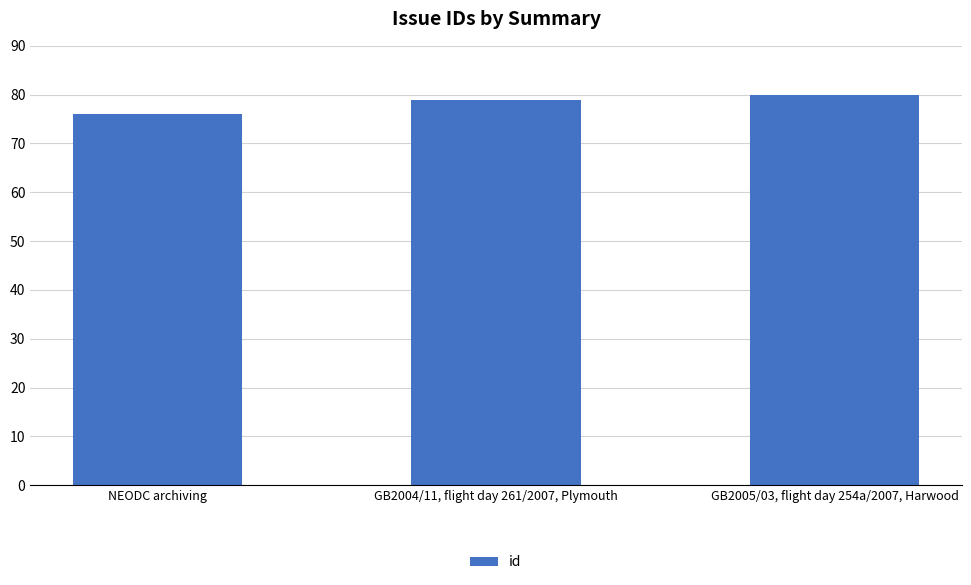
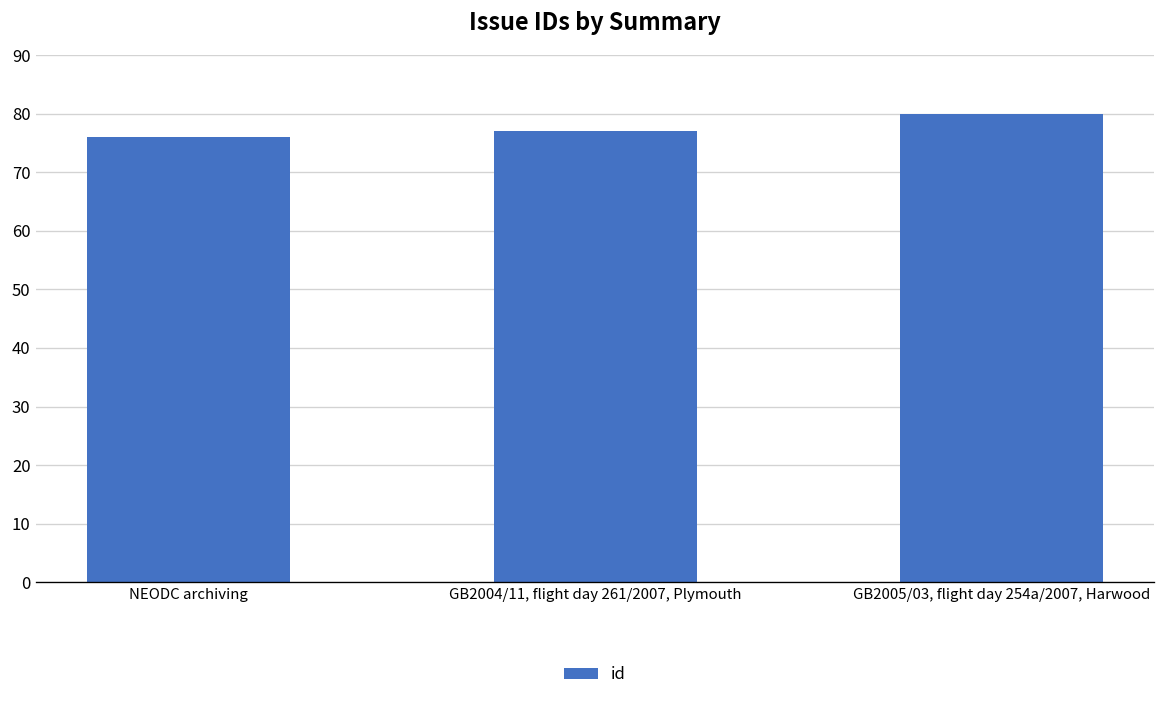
  {
    "NEODC archiving": 76,
-   "GB2004/11, flight day 261/2007, Plymouth": 79,
+   "GB2004/11, flight day 261/2007, Plymouth": 77,
    "GB2005/03, flight day 254a/2007, Harwood": 80
  }
